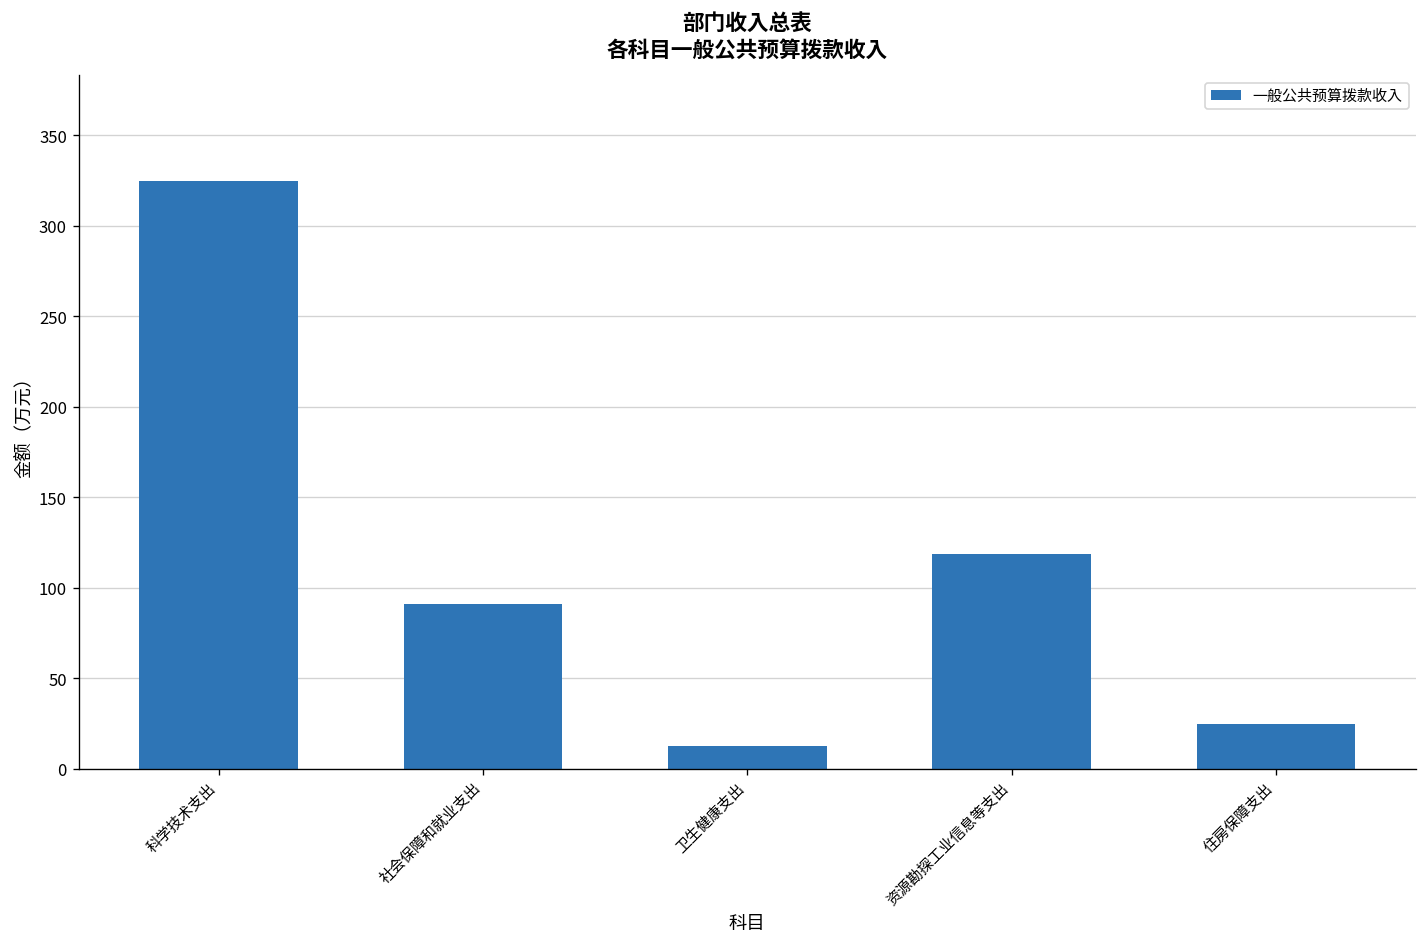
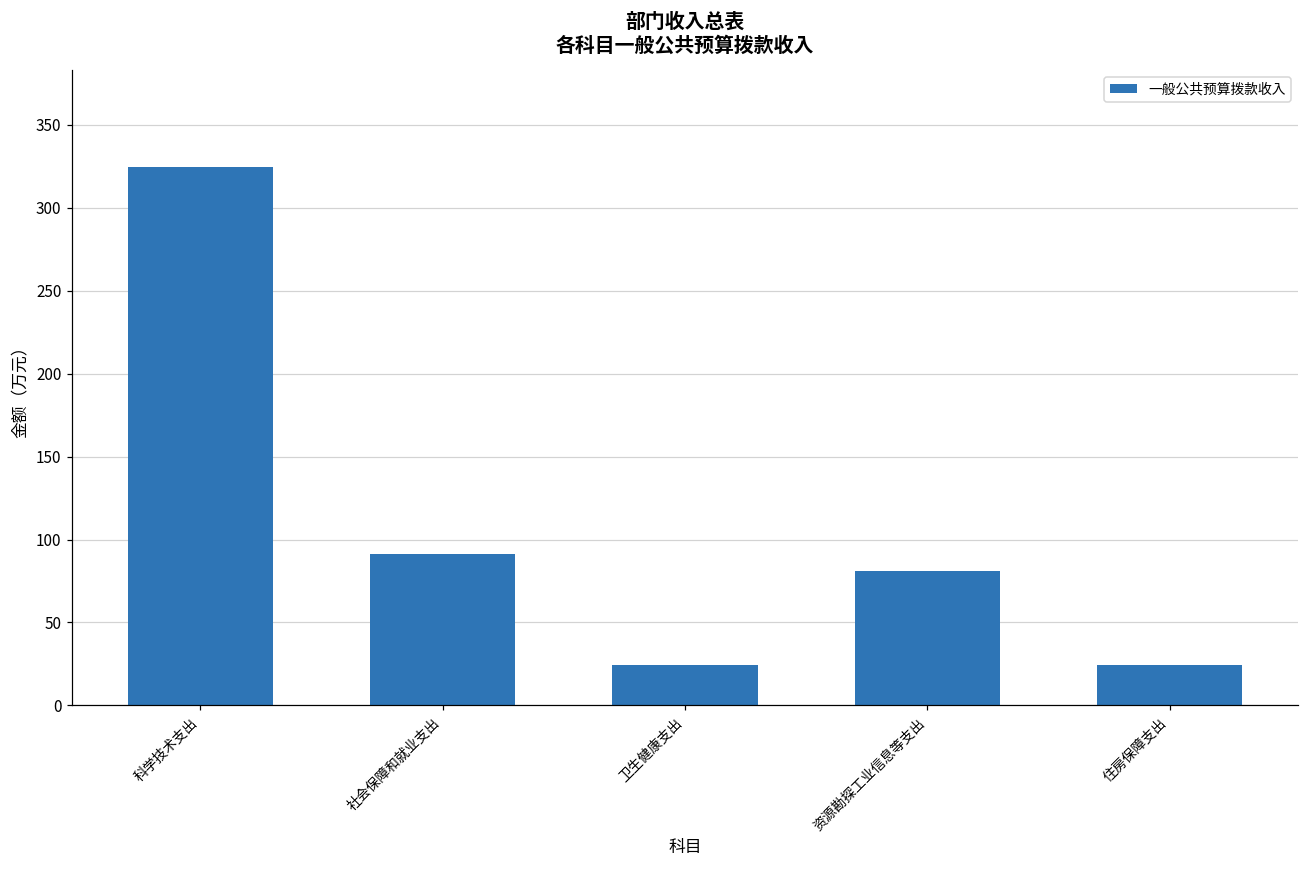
  {
    "科学技术支出": 325,
    "社会保障和就业支出": 91,
-   "卫生健康支出": 12,
-   "资源勘探工业信息等支出": 119,
+   "卫生健康支出": 24,
+   "资源勘探工业信息等支出": 81,
    "住房保障支出": 25
  }
